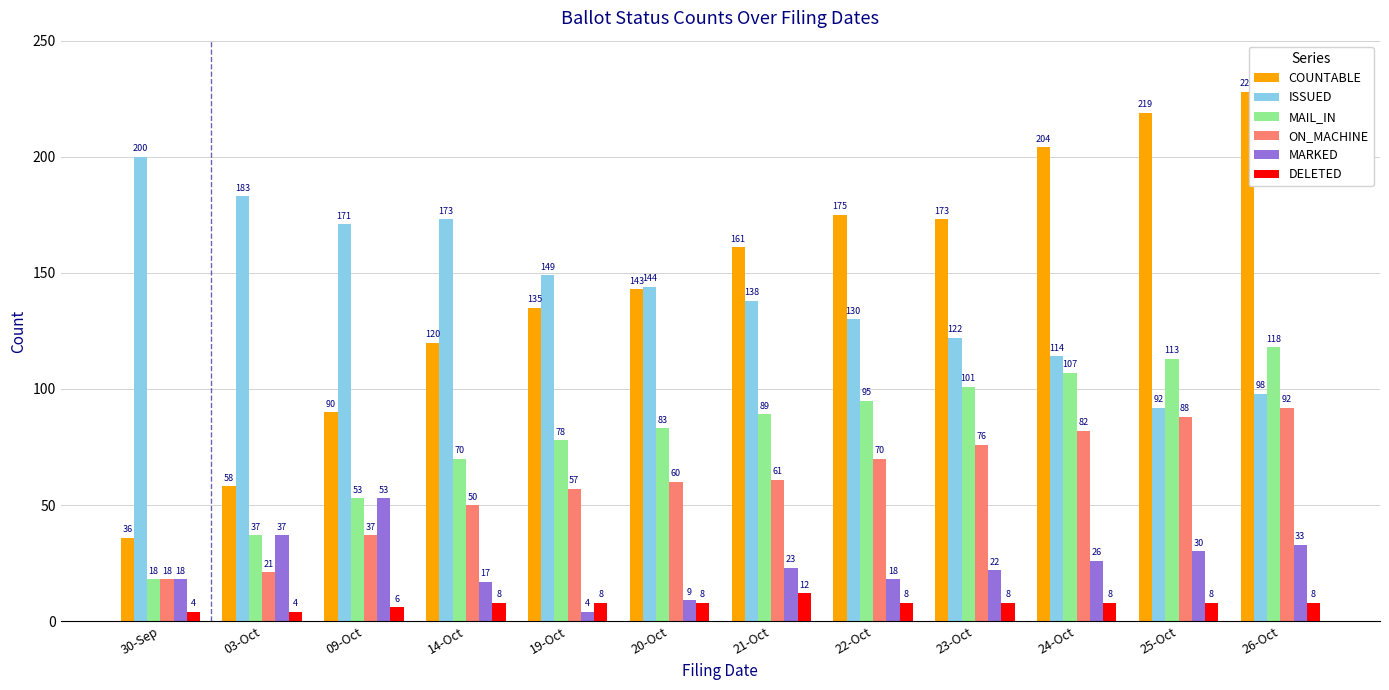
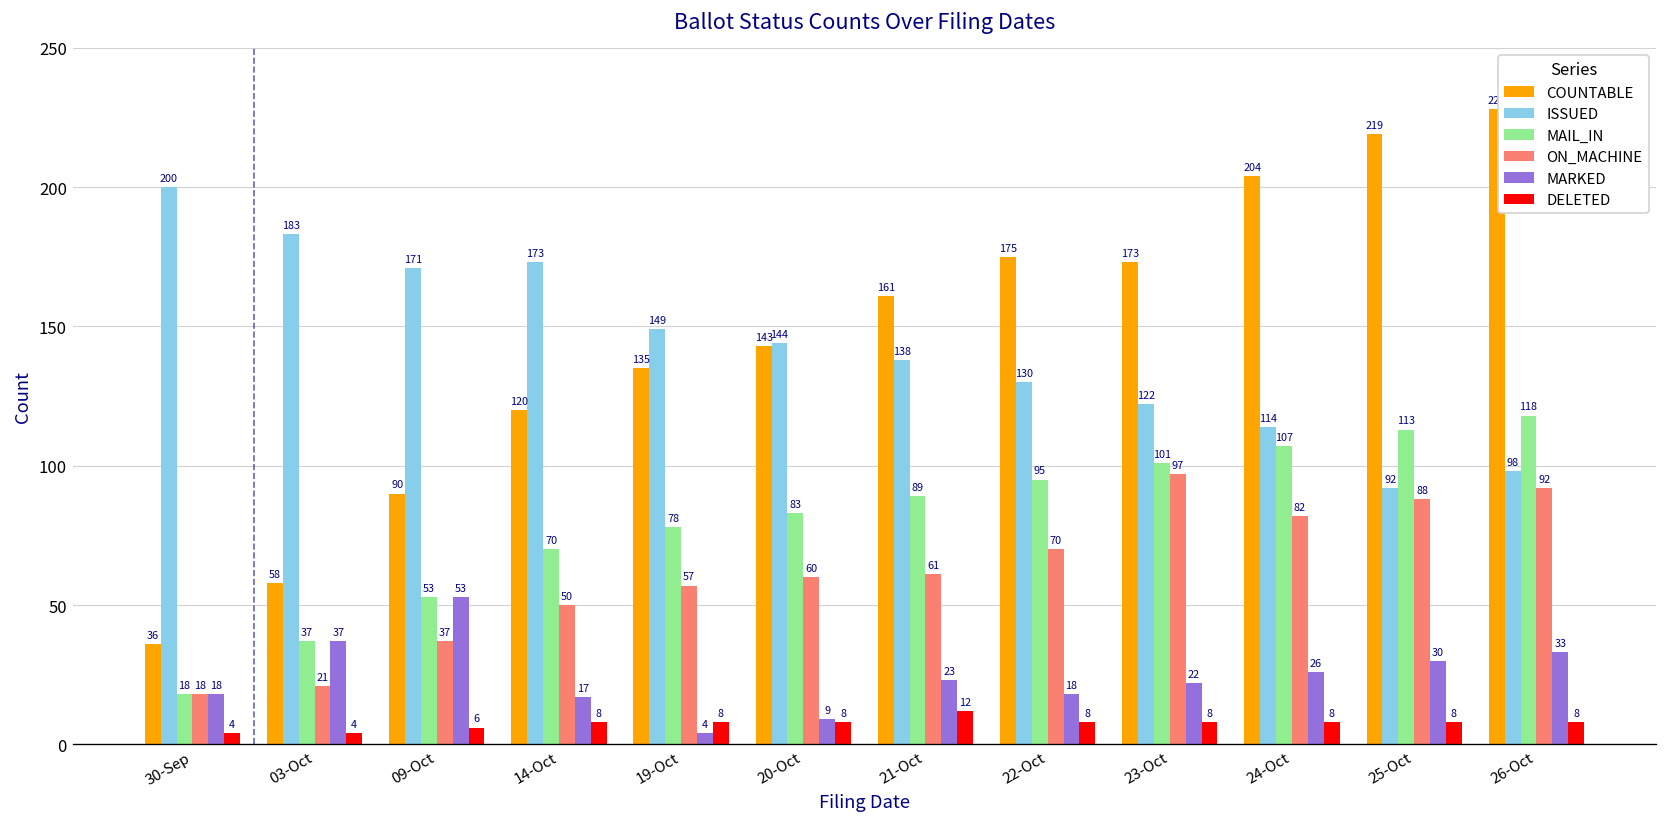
  {
    "COUNTABLE": {
      "30-Sep": 36,
      "03-Oct": 58,
      "09-Oct": 90,
      "14-Oct": 120,
      "19-Oct": 135,
      "20-Oct": 143,
      "21-Oct": 161,
      "22-Oct": 175,
      "23-Oct": 173,
      "24-Oct": 204,
      "25-Oct": 219
    },
    "ISSUED": {
      "30-Sep": 200,
      "03-Oct": 183,
      "09-Oct": 171,
      "14-Oct": 173,
      "19-Oct": 149,
      "20-Oct": 144,
      "21-Oct": 138,
      "22-Oct": 130,
      "23-Oct": 122,
      "24-Oct": 114,
      "25-Oct": 92,
      "26-Oct": 98
    },
    "MAIL_IN": {
      "30-Sep": 18,
      "03-Oct": 37,
      "09-Oct": 53,
      "14-Oct": 70,
      "19-Oct": 78,
      "20-Oct": 83,
      "21-Oct": 89,
      "22-Oct": 95,
      "23-Oct": 101,
      "24-Oct": 107,
      "25-Oct": 113,
      "26-Oct": 118
    },
    "ON_MACHINE": {
      "30-Sep": 18,
      "03-Oct": 21,
      "09-Oct": 37,
      "14-Oct": 50,
      "19-Oct": 57,
      "20-Oct": 60,
      "21-Oct": 61,
      "22-Oct": 70,
-     "23-Oct": 76,
+     "23-Oct": 97,
      "24-Oct": 82,
      "25-Oct": 88,
      "26-Oct": 92
    },
    "MARKED": {
      "30-Sep": 18,
      "03-Oct": 37,
      "09-Oct": 53,
      "14-Oct": 17,
      "19-Oct": 4,
      "20-Oct": 9,
      "21-Oct": 23,
      "22-Oct": 18,
      "23-Oct": 22,
      "24-Oct": 26,
      "25-Oct": 30,
      "26-Oct": 33
    },
    "DELETED": {
      "30-Sep": 4,
      "03-Oct": 4,
      "09-Oct": 6,
      "14-Oct": 8,
      "19-Oct": 8,
      "20-Oct": 8,
      "21-Oct": 12,
      "22-Oct": 8,
      "23-Oct": 8,
      "24-Oct": 8,
      "25-Oct": 8,
      "26-Oct": 8
    }
  }
